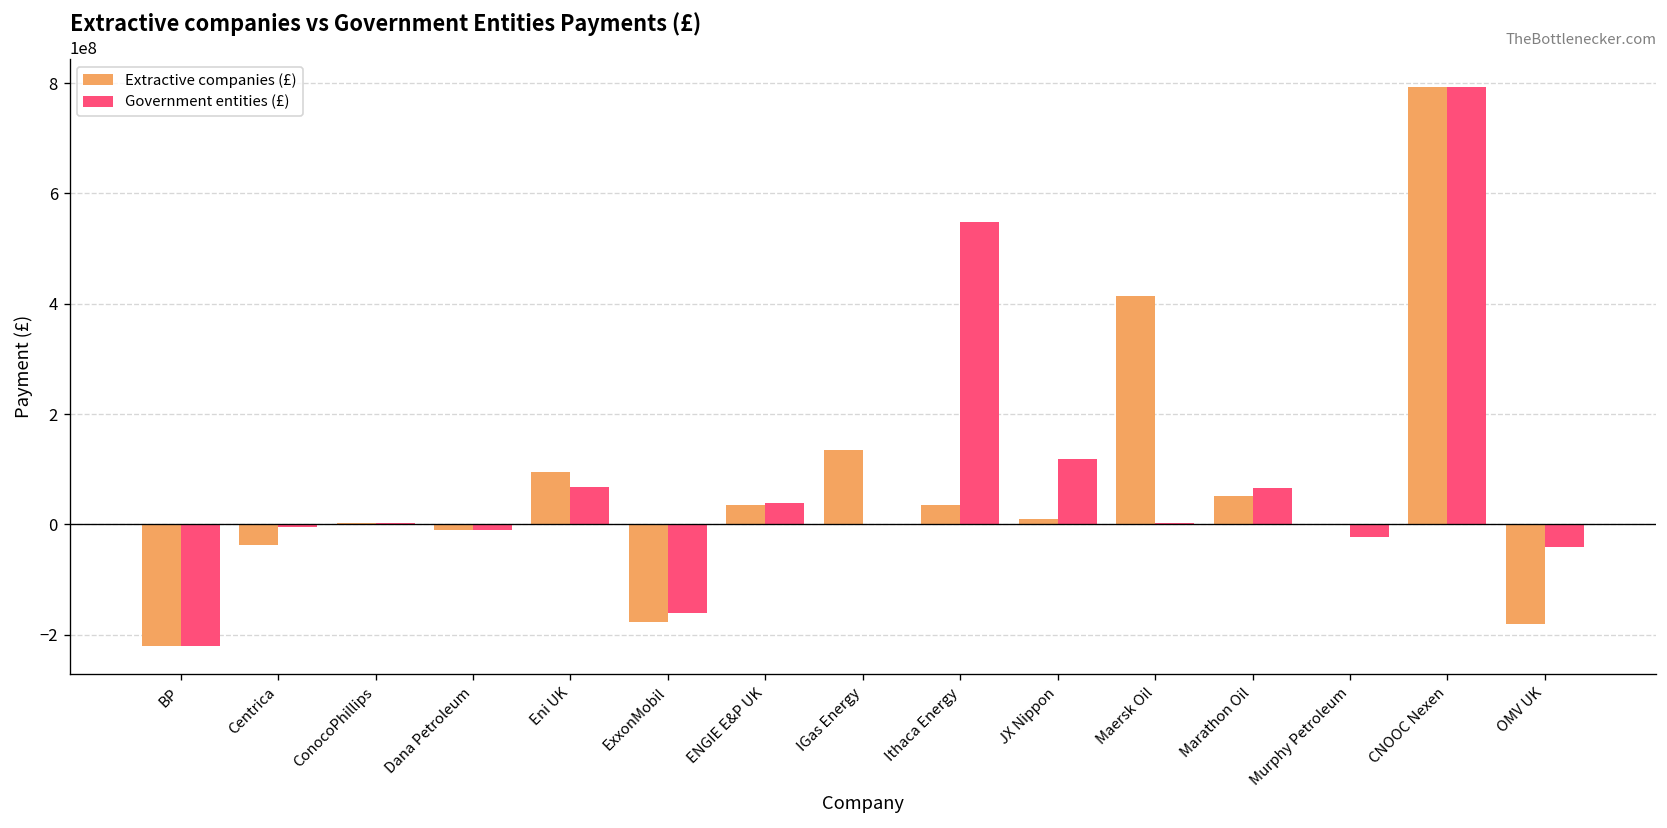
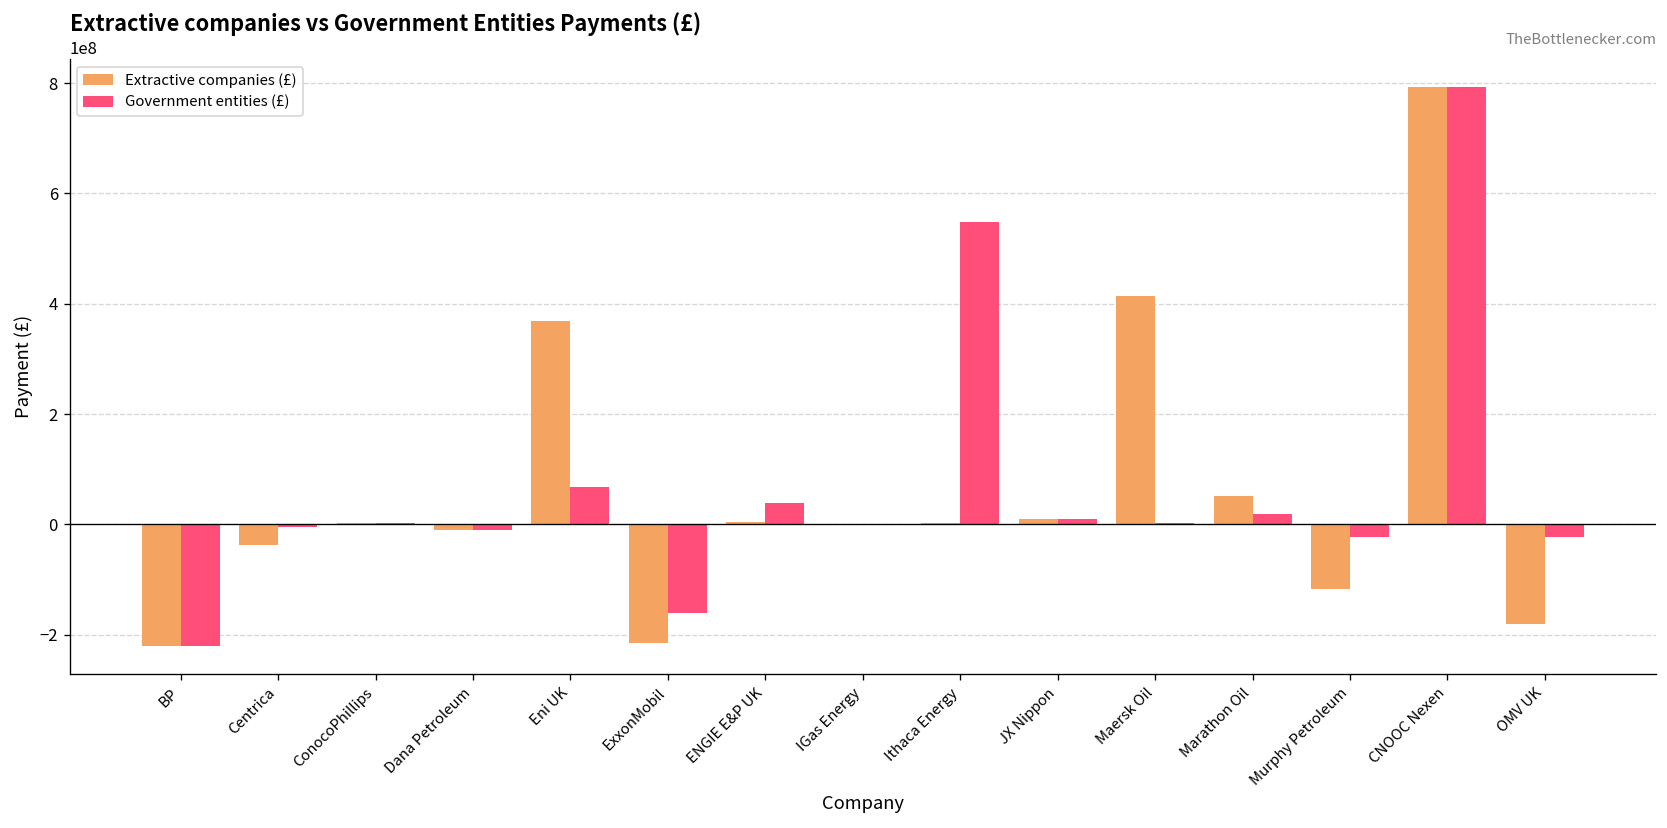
  {
    "Extractive companies (£)": {
      "BP": -220000000,
      "Centrica": -40000000,
      "Dana Petroleum": -10000000,
-     "Eni UK": 90000000,
-     "ExxonMobil": -180000000,
-     "ENGIE E&P UK": 40000000,
-     "IGas Energy": 140000000,
-     "Ithaca Energy": 30000000,
+     "Eni UK": 370000000,
+     "ExxonMobil": -220000000,
+     "ENGIE E&P UK": 10000000,
+     "IGas Energy": 0,
+     "Ithaca Energy": 0,
      "JX Nippon": 10000000,
      "Maersk Oil": 410000000,
      "Marathon Oil": 50000000,
-     "Murphy Petroleum": 0,
+     "Murphy Petroleum": -120000000,
      "CNOOC Nexen": 790000000,
      "OMV UK": -180000000
    },
    "Government entities (£)": {
      "BP": -220000000,
      "Dana Petroleum": -10000000,
      "Eni UK": 70000000,
      "ExxonMobil": -160000000,
      "ENGIE E&P UK": 40000000,
      "Ithaca Energy": 550000000,
-     "JX Nippon": 120000000,
-     "Marathon Oil": 70000000,
+     "JX Nippon": 10000000,
+     "Marathon Oil": 20000000,
      "Murphy Petroleum": -20000000,
      "CNOOC Nexen": 790000000,
-     "OMV UK": -40000000
+     "OMV UK": -20000000
    }
  }
